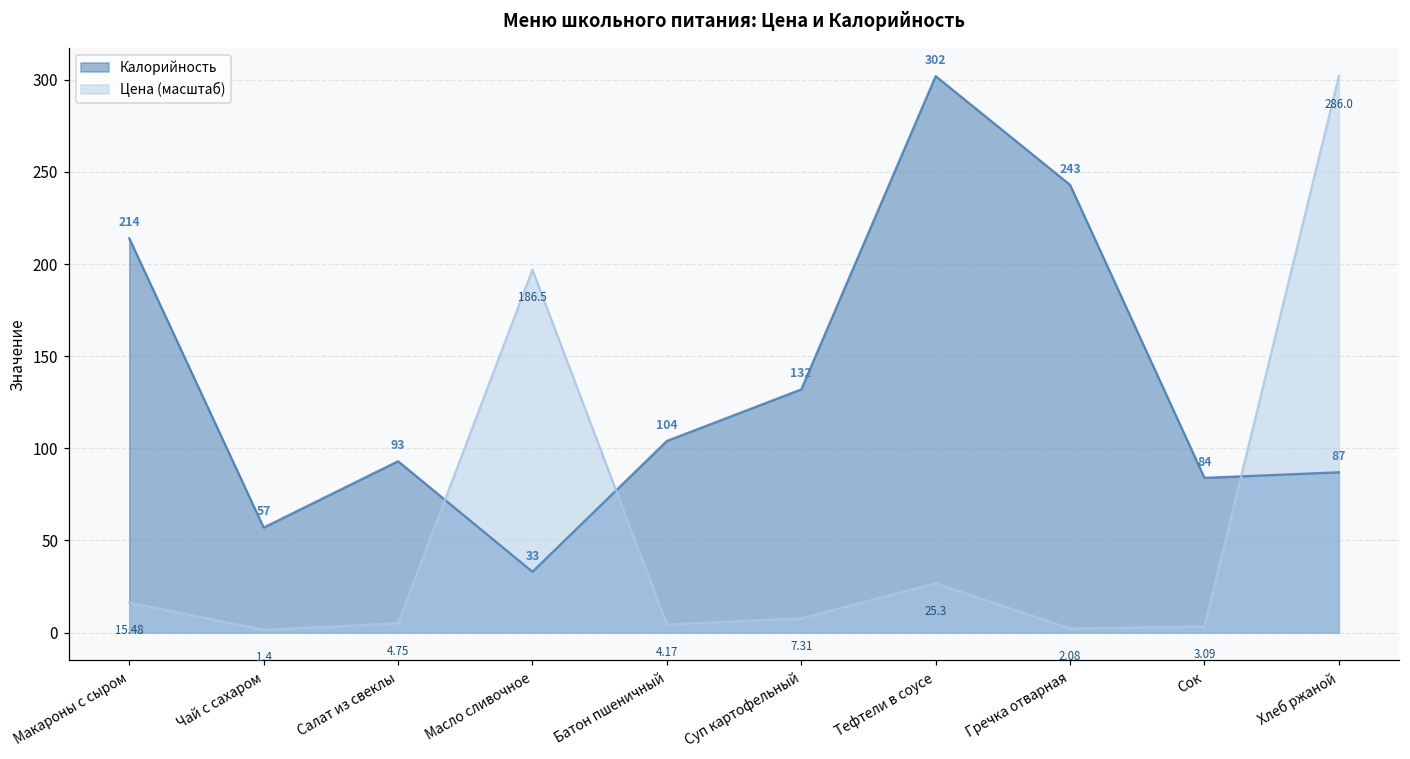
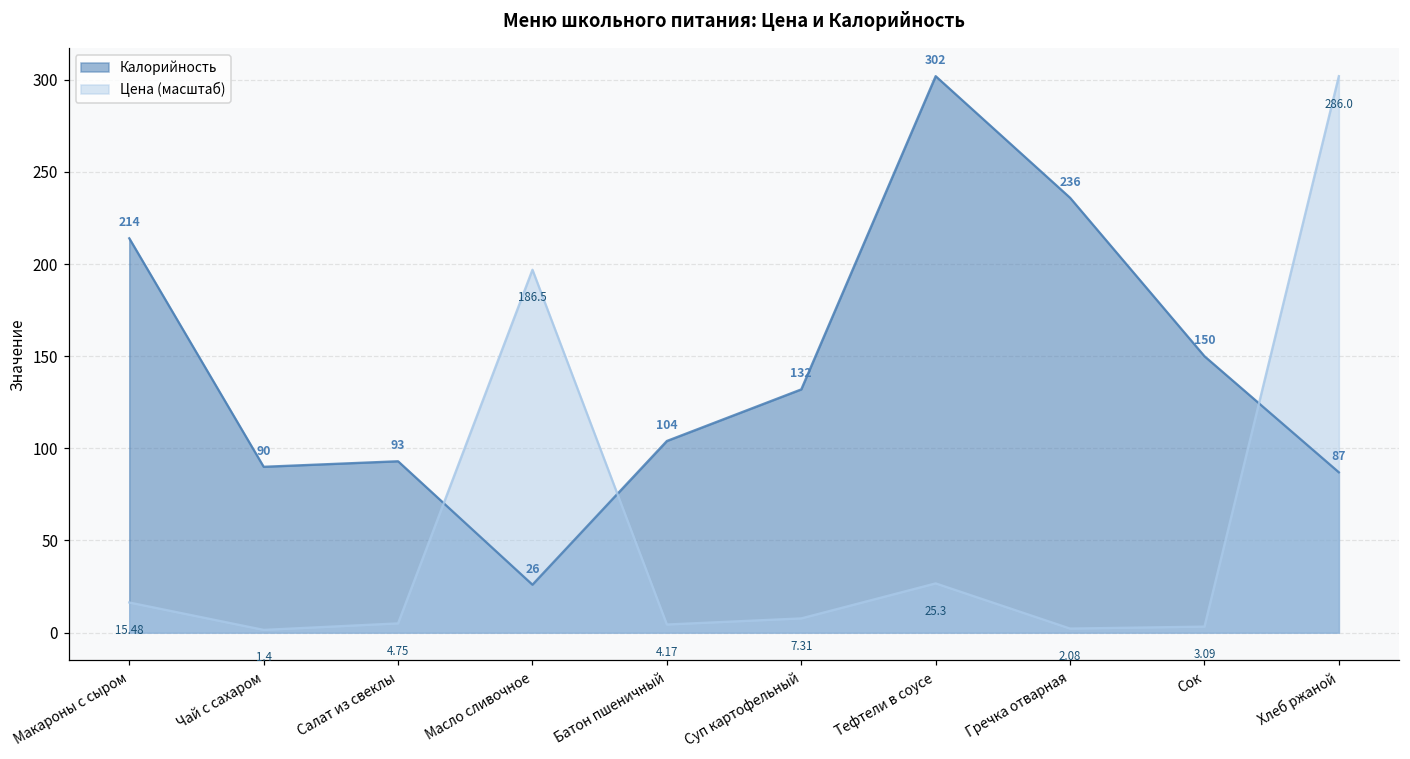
  {
    "Калорийность": {
      "Макароны с сыром": 214,
-     "Чай с сахаром": 57,
+     "Чай с сахаром": 90,
      "Салат из свеклы": 93,
-     "Масло сливочное": 33,
+     "Масло сливочное": 26,
      "Батон пшеничный": 104,
      "Суп картофельный": 132,
      "Тефтели в соусе": 302,
-     "Гречка отварная": 243,
-     "Сок": 84,
+     "Гречка отварная": 236,
+     "Сок": 150,
      "Хлеб ржаной": 87
    }
  }
